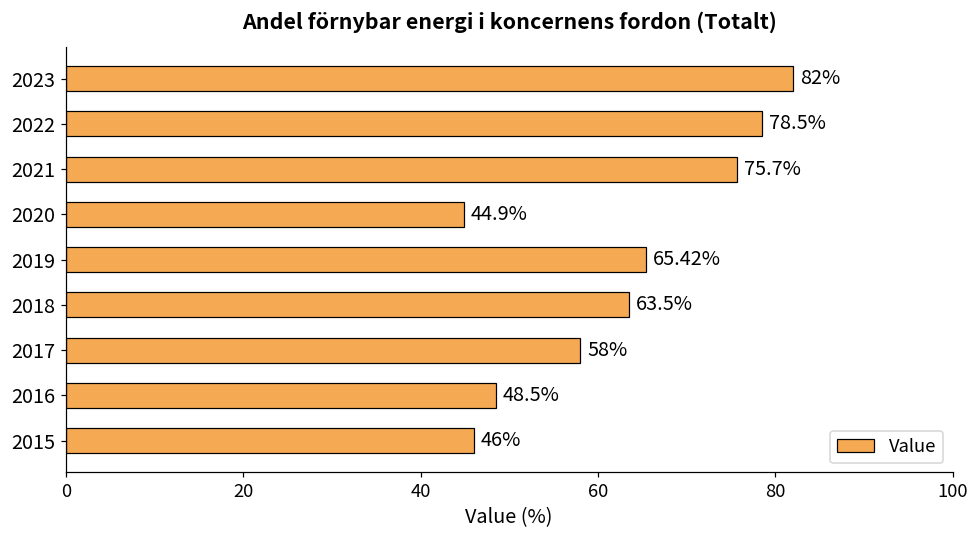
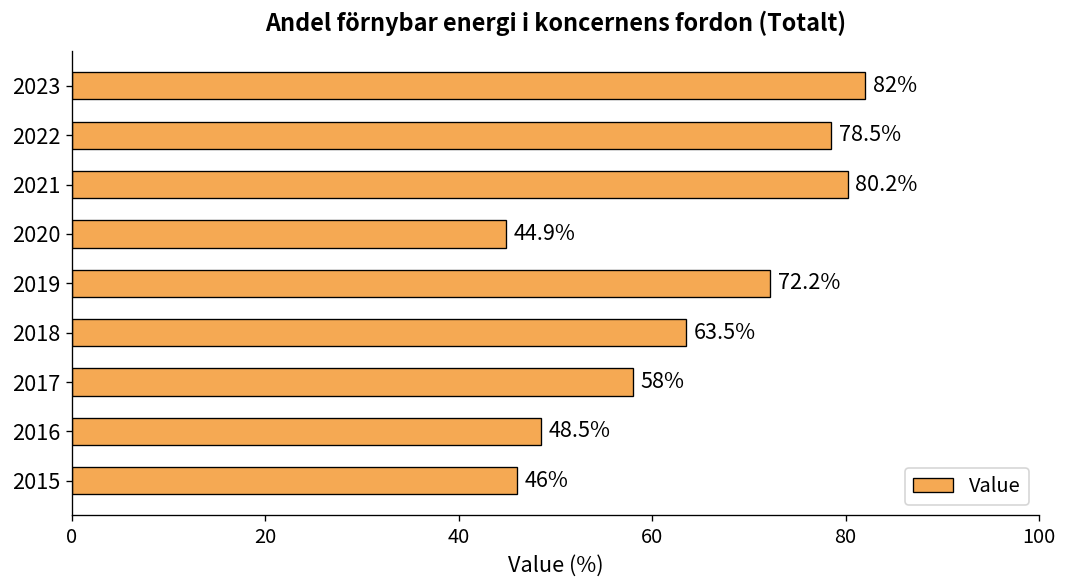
  {
    "2023": "82%",
    "2022": "78.5%",
-   "2021": "75.7%",
+   "2021": "80.2%",
    "2020": "44.9%",
-   "2019": "65.42%",
+   "2019": "72.2%",
    "2018": "63.5%",
    "2017": "58%",
    "2016": "48.5%",
    "2015": "46%"
  }
